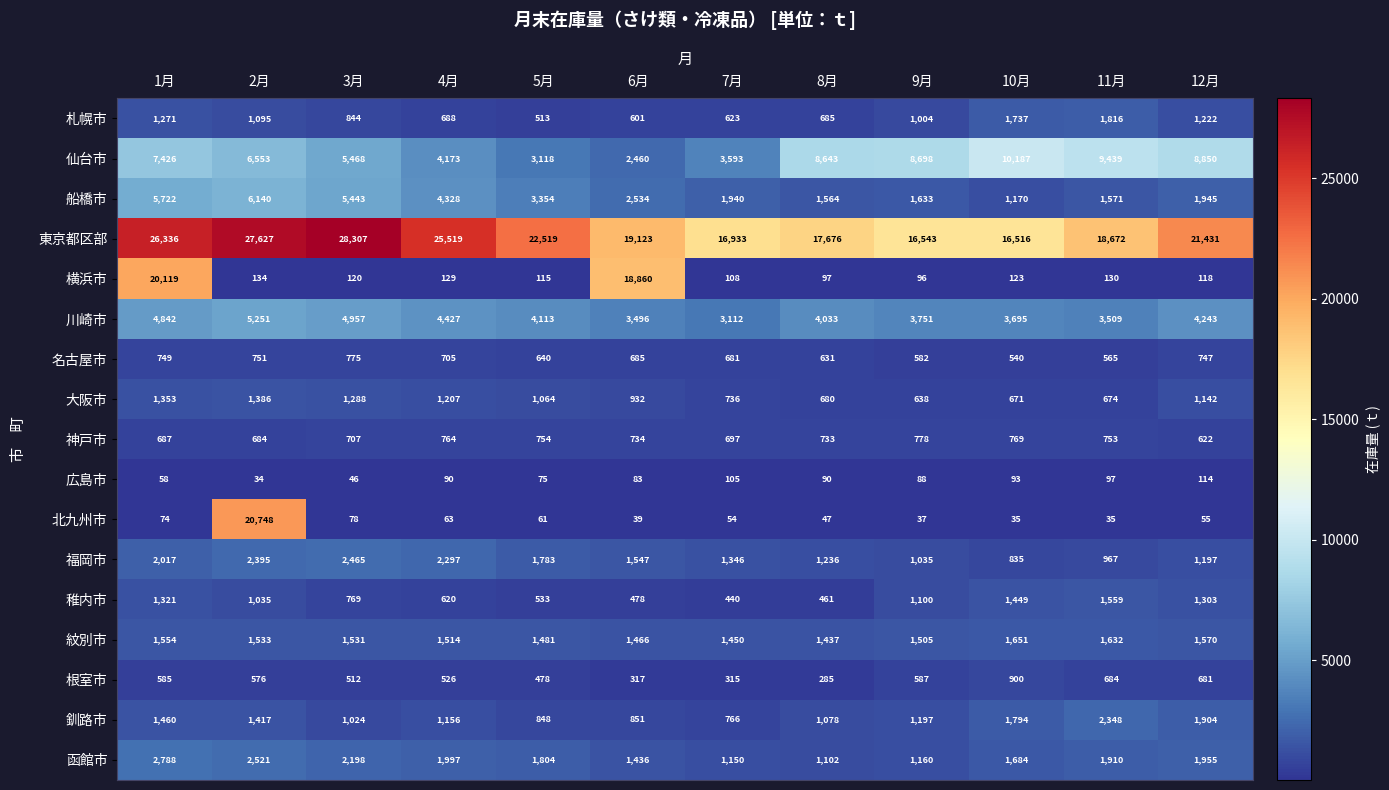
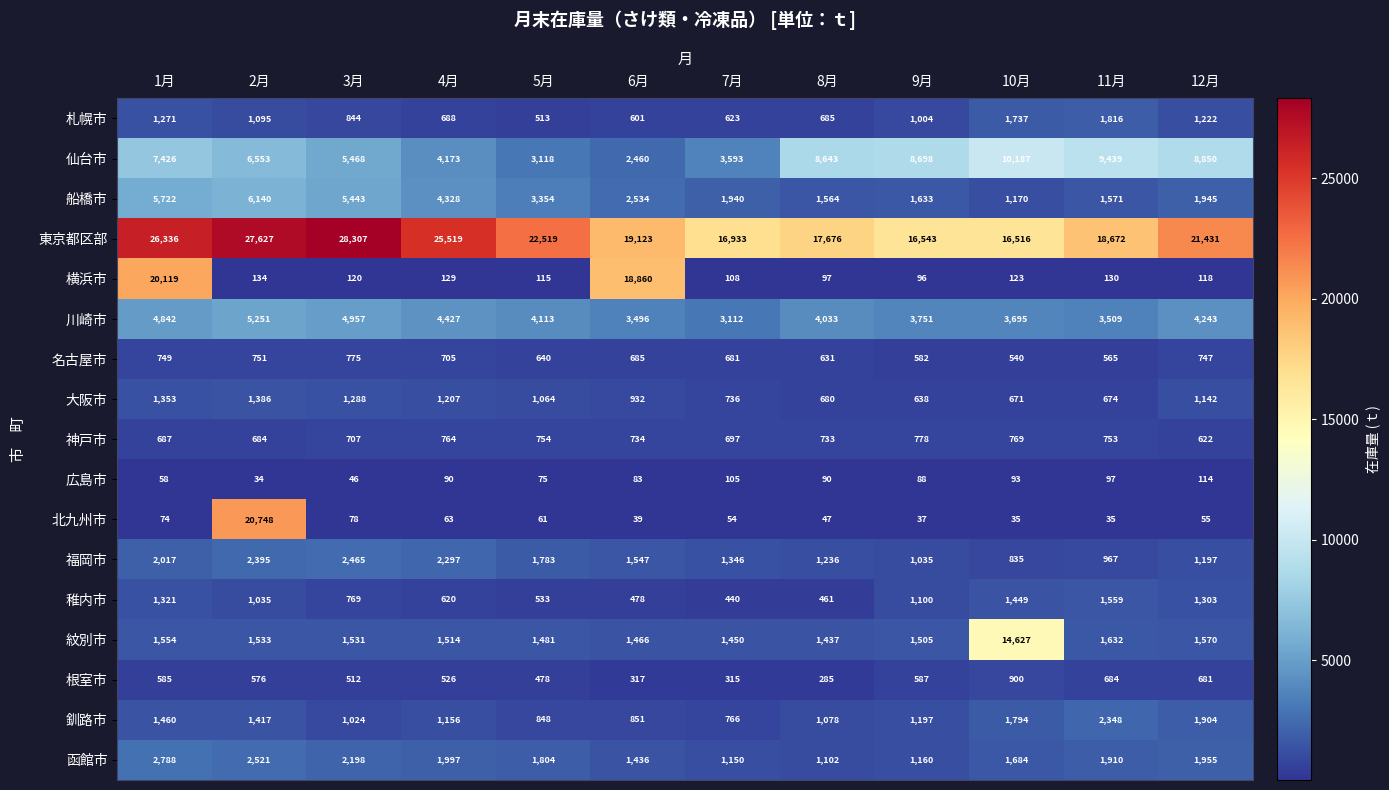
  {
    "紋別市": {
      "1月": "1,554",
      "2月": "1,533",
      "3月": "1,531",
      "4月": "1,514",
      "5月": "1,481",
      "6月": "1,466",
      "7月": "1,450",
      "8月": "1,437",
      "9月": "1,505",
-     "10月": "1,651",
+     "10月": "14,627",
      "11月": "1,632",
      "12月": "1,570"
    }
  }
